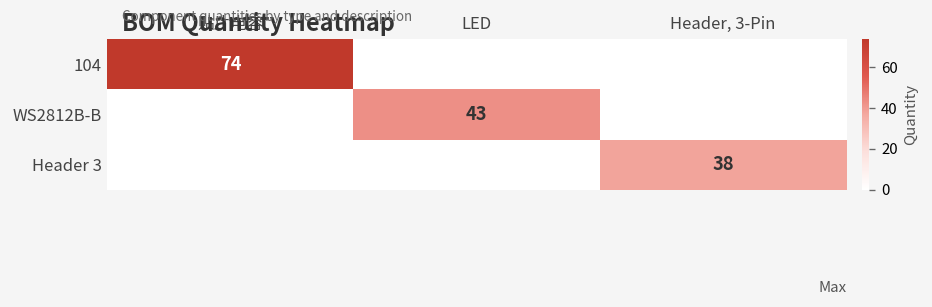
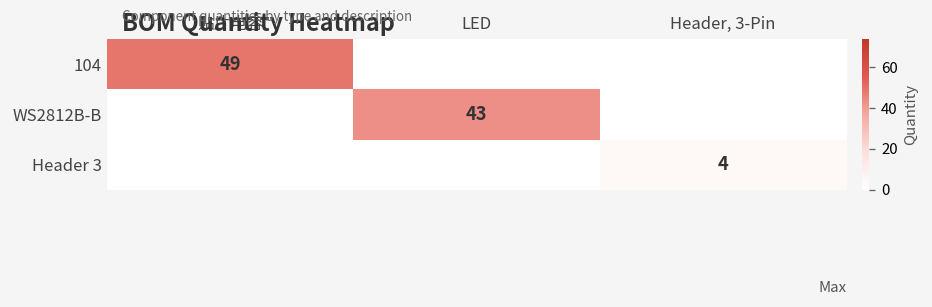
  {
    "104": {
-     "贴片电容": 74
+     "贴片电容": 49
    },
    "WS2812B-B": {
      "LED": 43
    },
    "Header 3": {
-     "Header, 3-Pin": 38
+     "Header, 3-Pin": 4
    }
  }
